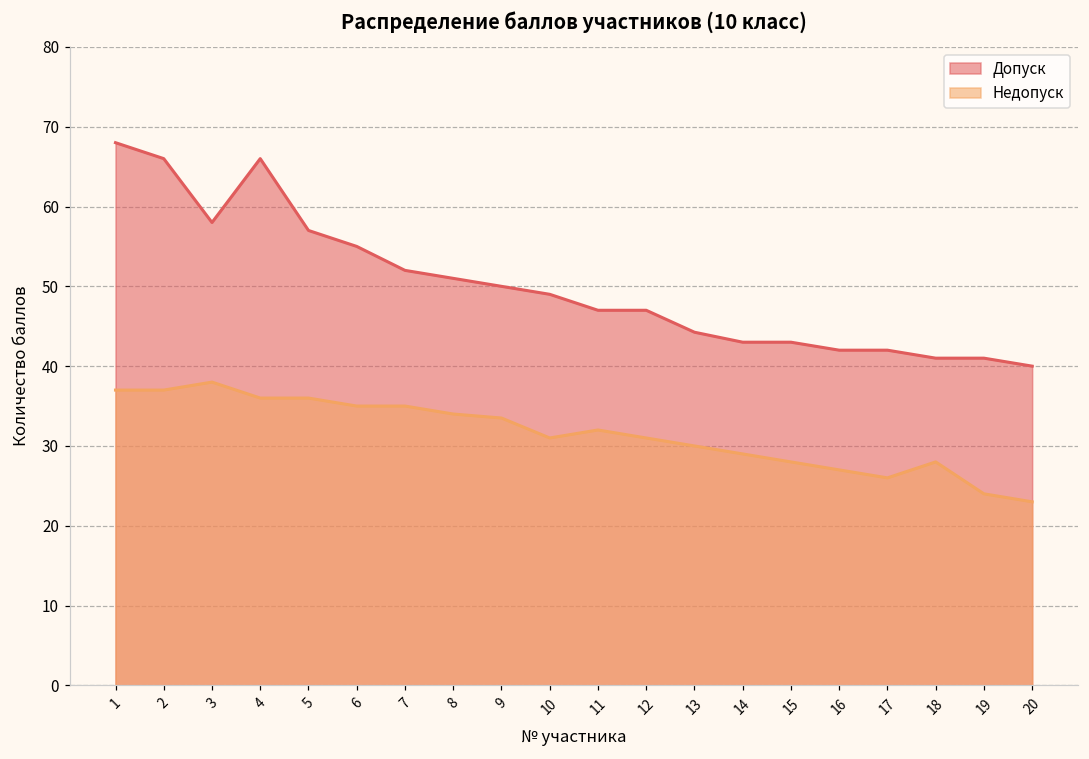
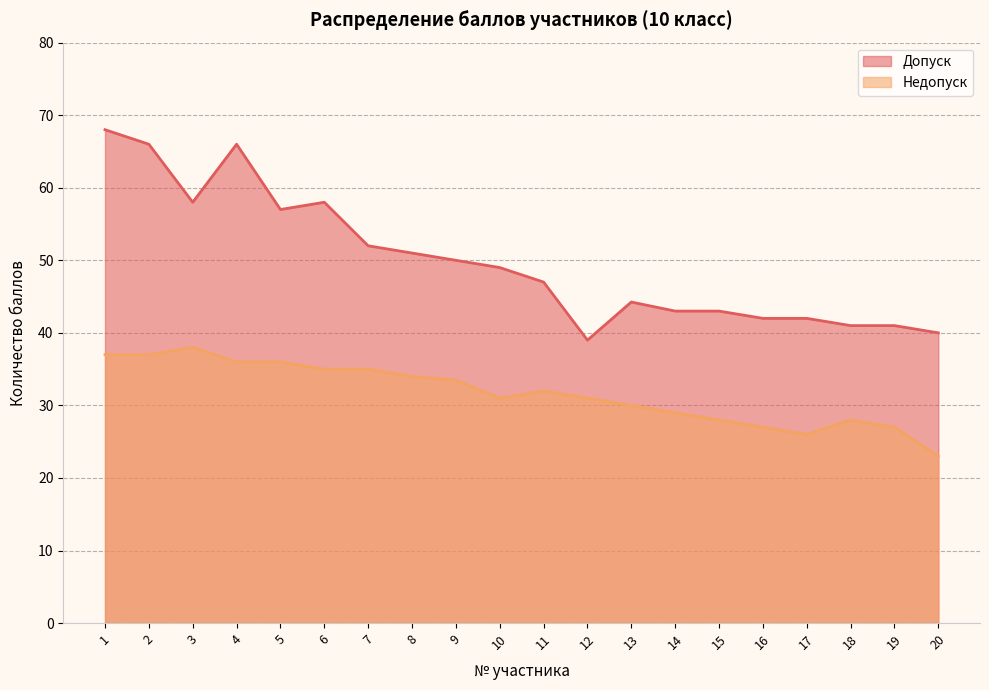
  {
    "Допуск": {
      "1": 68,
      "2": 66,
      "3": 58,
      "4": 66,
      "5": 57,
-     "6": 55,
+     "6": 58,
      "7": 52,
      "8": 51,
      "9": 50,
      "10": 49,
      "11": 47,
-     "12": 47,
+     "12": 39,
      "13": 44,
      "14": 43,
      "15": 43,
      "16": 42,
      "17": 42,
      "18": 41,
      "19": 41,
      "20": 40
    },
    "Недопуск": {
      "1": 37,
      "2": 37,
      "3": 38,
      "4": 36,
      "5": 36,
      "6": 35,
      "7": 35,
      "8": 34,
      "9": 34,
      "10": 31,
      "11": 32,
      "12": 31,
      "13": 30,
      "14": 29,
      "15": 28,
      "16": 27,
      "17": 26,
      "18": 28,
-     "19": 24,
+     "19": 27,
      "20": 23
    }
  }
